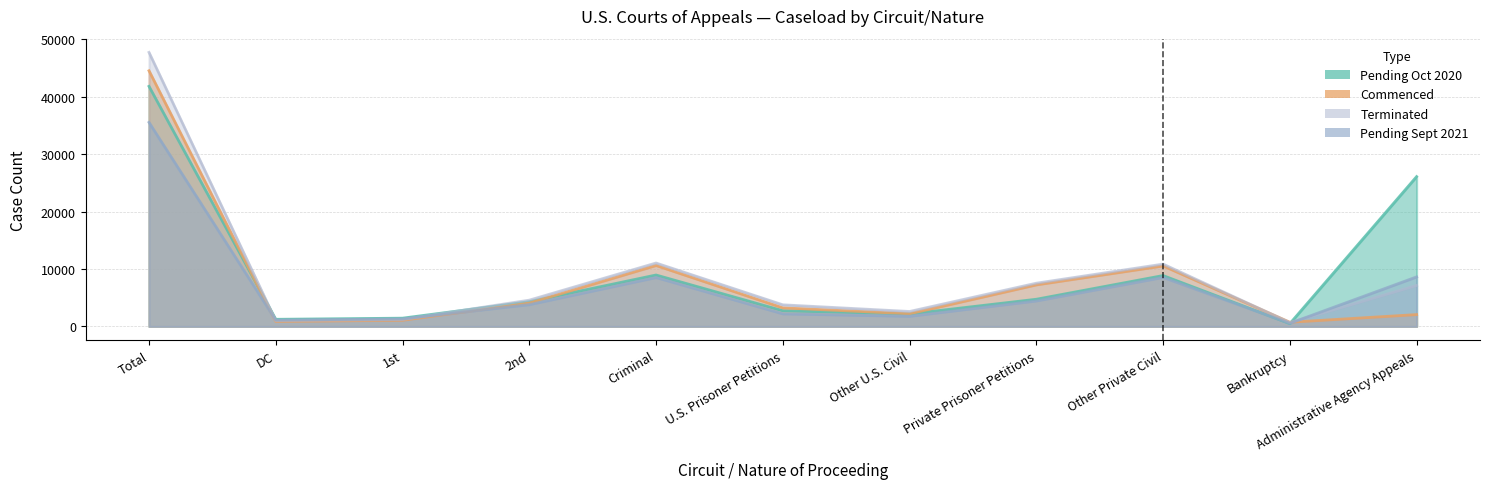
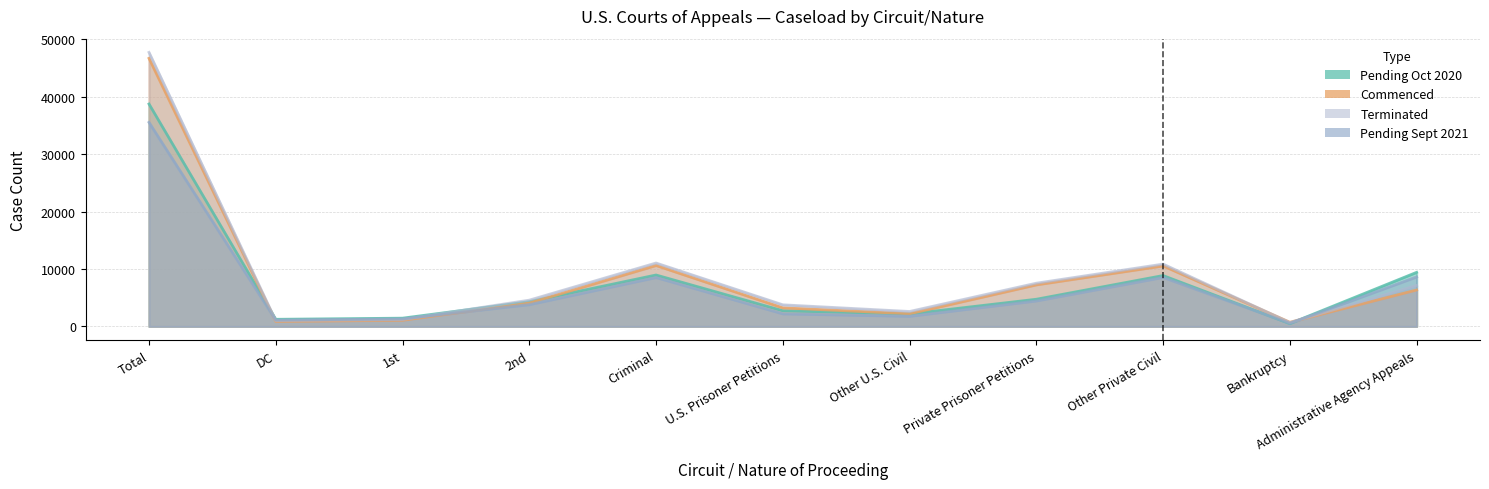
  {
    "Pending Oct 2020": {
-     "Total": 42000,
+     "Total": 39000,
      "U.S. Prisoner Petitions": 3000,
-     "Administrative Agency Appeals": 26000
+     "Administrative Agency Appeals": 9000
    },
    "Commenced": {
-     "Total": 45000,
+     "Total": 47000,
      "U.S. Prisoner Petitions": 3000,
-     "Administrative Agency Appeals": 2000
+     "Administrative Agency Appeals": 6000
    }
  }
